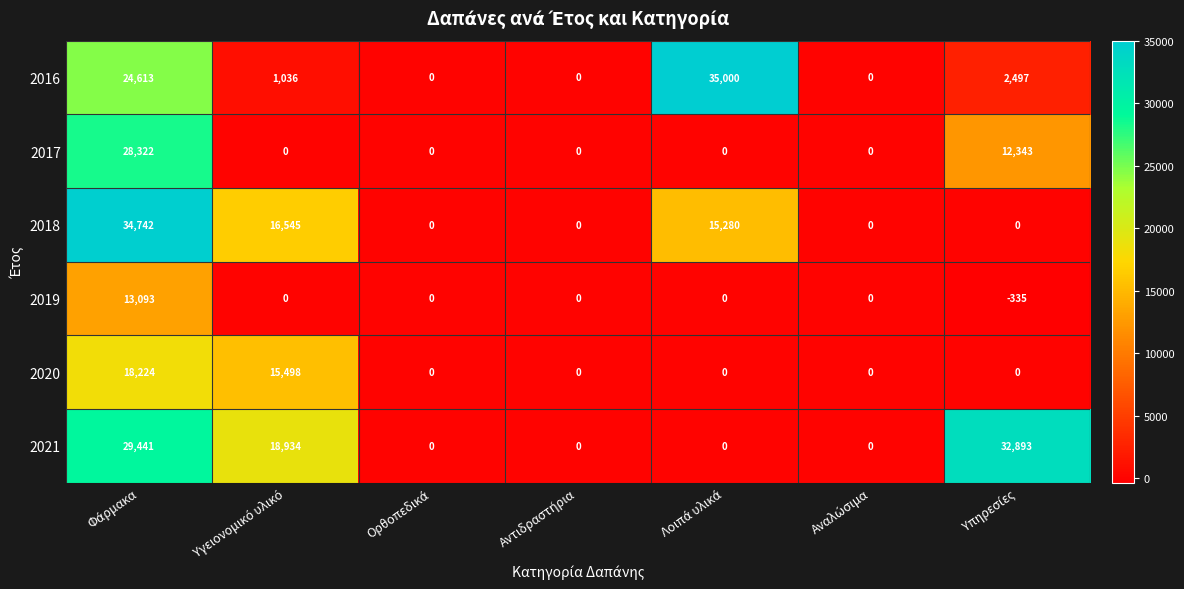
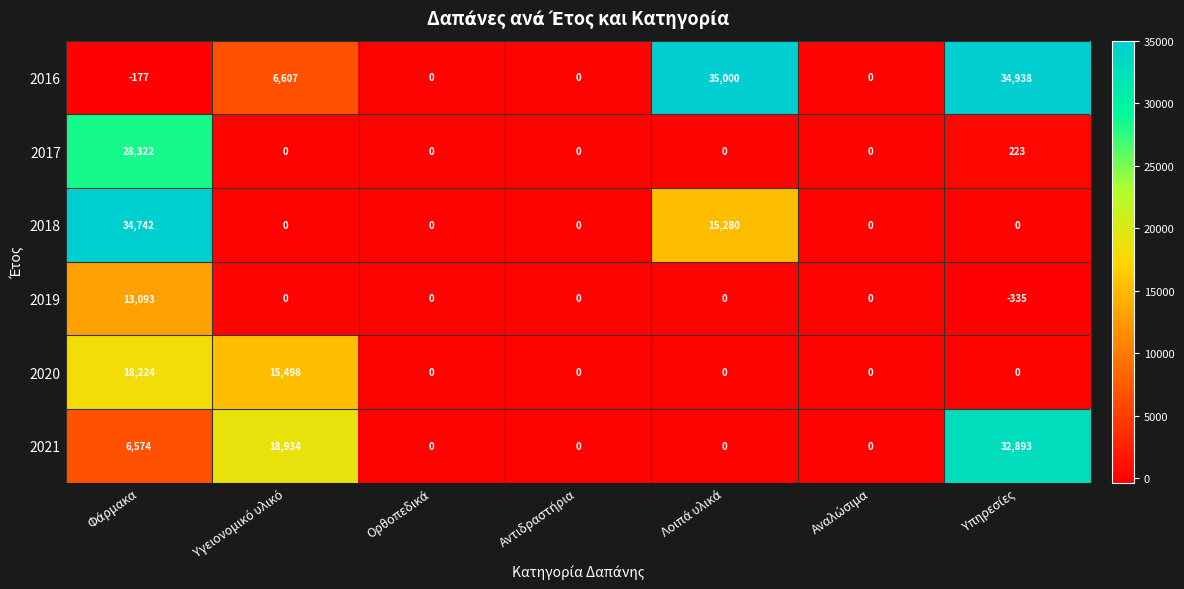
  {
    "2016": {
-     "Φάρμακα": "24,613",
-     "Υγειονομικό υλικό": "1,036",
+     "Φάρμακα": "-177",
+     "Υγειονομικό υλικό": "6,607",
      "Ορθοπεδικά": "0",
      "Αντιδραστήρια": "0",
      "Λοιπά υλικά": "35,000",
      "Αναλώσιμα": "0",
-     "Υπηρεσίες": "2,497"
+     "Υπηρεσίες": "34,938"
    },
    "2017": {
      "Φάρμακα": "28,322",
      "Υγειονομικό υλικό": "0",
      "Ορθοπεδικά": "0",
      "Αντιδραστήρια": "0",
      "Λοιπά υλικά": "0",
      "Αναλώσιμα": "0",
-     "Υπηρεσίες": "12,343"
+     "Υπηρεσίες": "223"
    },
    "2018": {
      "Φάρμακα": "34,742",
-     "Υγειονομικό υλικό": "16,545",
+     "Υγειονομικό υλικό": "0",
      "Ορθοπεδικά": "0",
      "Αντιδραστήρια": "0",
      "Λοιπά υλικά": "15,280",
      "Αναλώσιμα": "0",
      "Υπηρεσίες": "0"
    },
    "2019": {
      "Φάρμακα": "13,093",
      "Υγειονομικό υλικό": "0",
      "Ορθοπεδικά": "0",
      "Αντιδραστήρια": "0",
      "Λοιπά υλικά": "0",
      "Αναλώσιμα": "0",
      "Υπηρεσίες": "-335"
    },
    "2020": {
      "Φάρμακα": "18,224",
      "Υγειονομικό υλικό": "15,498",
      "Ορθοπεδικά": "0",
      "Αντιδραστήρια": "0",
      "Λοιπά υλικά": "0",
      "Αναλώσιμα": "0",
      "Υπηρεσίες": "0"
    },
    "2021": {
-     "Φάρμακα": "29,441",
+     "Φάρμακα": "6,574",
      "Υγειονομικό υλικό": "18,934",
      "Ορθοπεδικά": "0",
      "Αντιδραστήρια": "0",
      "Λοιπά υλικά": "0",
      "Αναλώσιμα": "0",
      "Υπηρεσίες": "32,893"
    }
  }
